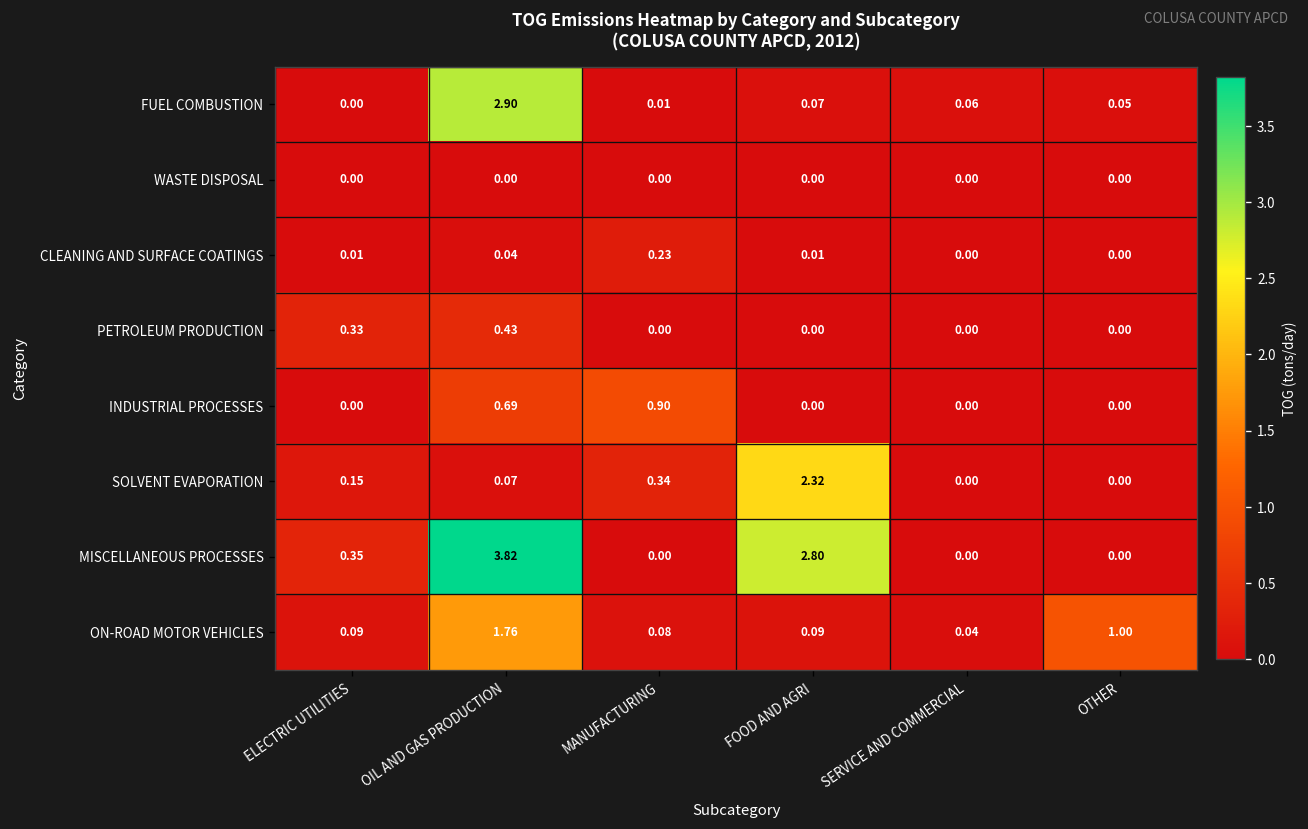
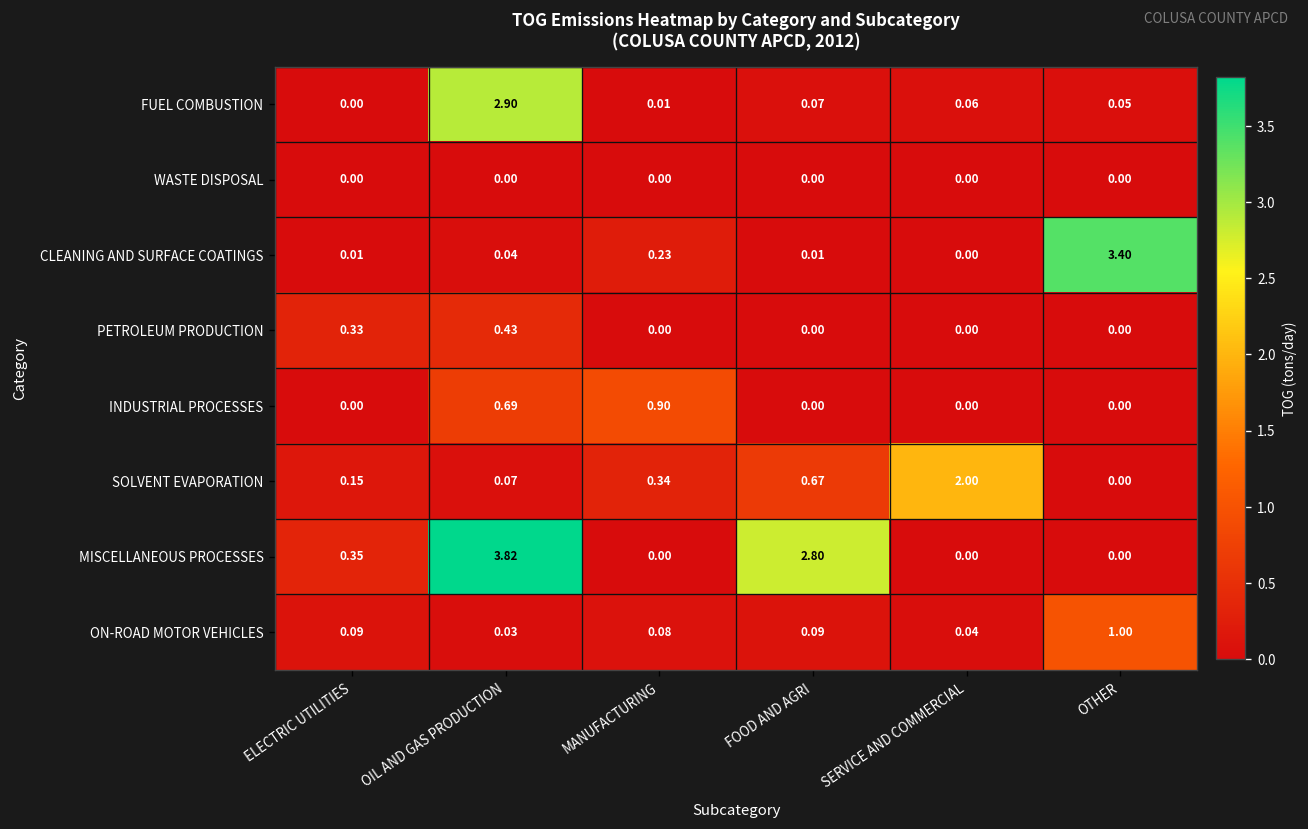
  {
    "FUEL COMBUSTION": {
      "ELECTRIC UTILITIES": 0.00,
      "OIL AND GAS PRODUCTION": 2.90,
      "MANUFACTURING": 0.01,
      "FOOD AND AGRI": 0.07,
      "SERVICE AND COMMERCIAL": 0.06,
      "OTHER": 0.05
    },
    "WASTE DISPOSAL": {
      "ELECTRIC UTILITIES": 0.00,
      "OIL AND GAS PRODUCTION": 0.00,
      "MANUFACTURING": 0.00,
      "FOOD AND AGRI": 0.00,
      "SERVICE AND COMMERCIAL": 0.00,
      "OTHER": 0.00
    },
    "CLEANING AND SURFACE COATINGS": {
      "ELECTRIC UTILITIES": 0.01,
      "OIL AND GAS PRODUCTION": 0.04,
      "MANUFACTURING": 0.23,
      "FOOD AND AGRI": 0.01,
      "SERVICE AND COMMERCIAL": 0.00,
-     "OTHER": 0.00
+     "OTHER": 3.40
    },
    "PETROLEUM PRODUCTION": {
      "ELECTRIC UTILITIES": 0.33,
      "OIL AND GAS PRODUCTION": 0.43,
      "MANUFACTURING": 0.00,
      "FOOD AND AGRI": 0.00,
      "SERVICE AND COMMERCIAL": 0.00,
      "OTHER": 0.00
    },
    "INDUSTRIAL PROCESSES": {
      "ELECTRIC UTILITIES": 0.00,
      "OIL AND GAS PRODUCTION": 0.69,
      "MANUFACTURING": 0.90,
      "FOOD AND AGRI": 0.00,
      "SERVICE AND COMMERCIAL": 0.00,
      "OTHER": 0.00
    },
    "SOLVENT EVAPORATION": {
      "ELECTRIC UTILITIES": 0.15,
      "OIL AND GAS PRODUCTION": 0.07,
      "MANUFACTURING": 0.34,
-     "FOOD AND AGRI": 2.32,
-     "SERVICE AND COMMERCIAL": 0.00,
+     "FOOD AND AGRI": 0.67,
+     "SERVICE AND COMMERCIAL": 2.00,
      "OTHER": 0.00
    },
    "MISCELLANEOUS PROCESSES": {
      "ELECTRIC UTILITIES": 0.35,
      "OIL AND GAS PRODUCTION": 3.82,
      "MANUFACTURING": 0.00,
      "FOOD AND AGRI": 2.80,
      "SERVICE AND COMMERCIAL": 0.00,
      "OTHER": 0.00
    },
    "ON-ROAD MOTOR VEHICLES": {
      "ELECTRIC UTILITIES": 0.09,
-     "OIL AND GAS PRODUCTION": 1.76,
+     "OIL AND GAS PRODUCTION": 0.03,
      "MANUFACTURING": 0.08,
      "FOOD AND AGRI": 0.09,
      "SERVICE AND COMMERCIAL": 0.04,
      "OTHER": 1.00
    }
  }
